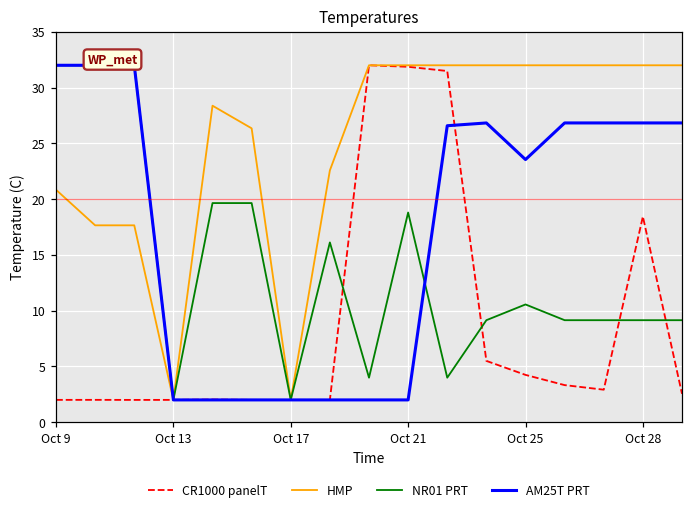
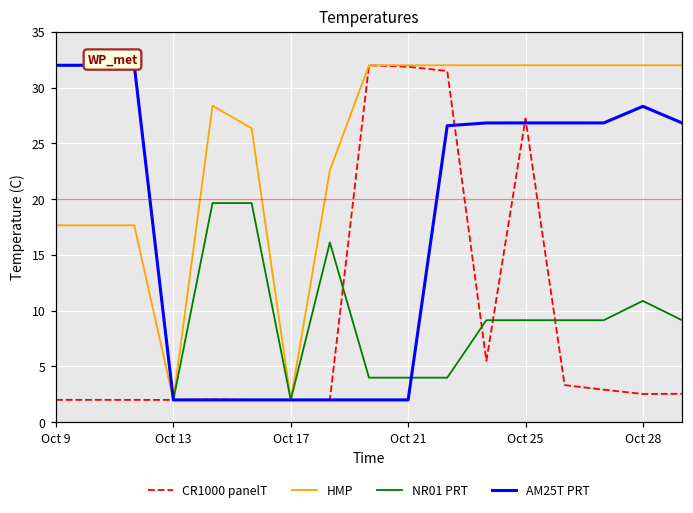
  {
    "CR1000 panelT": {
      "Oct 9": 2.0,
-     "Oct 25": 4.2,
-     "Oct 28": 18.4
+     "Oct 25": 27.2,
+     "Oct 28": 2.5
    },
    "HMP": {
-     "Oct 9": 20.8,
+     "Oct 9": 17.7,
      "Oct 25": 32.0,
      "Oct 28": 32.0
    },
    "NR01 PRT": {
-     "Oct 21": 18.8,
-     "Oct 25": 10.6,
-     "Oct 28": 9.1
+     "Oct 21": 4.0,
+     "Oct 25": 9.1,
+     "Oct 28": 10.9
    },
    "AM25T PRT": {
      "Oct 21": 2.0,
-     "Oct 25": 23.5,
-     "Oct 28": 26.8
+     "Oct 25": 26.8,
+     "Oct 28": 28.3
    }
  }
